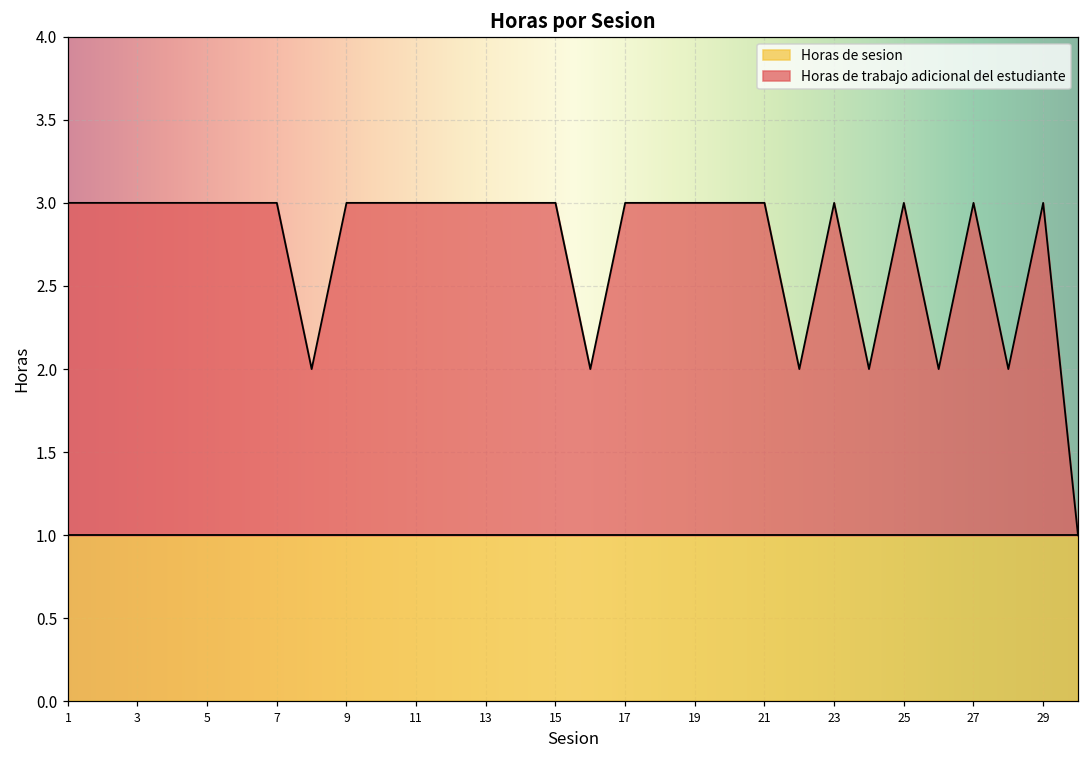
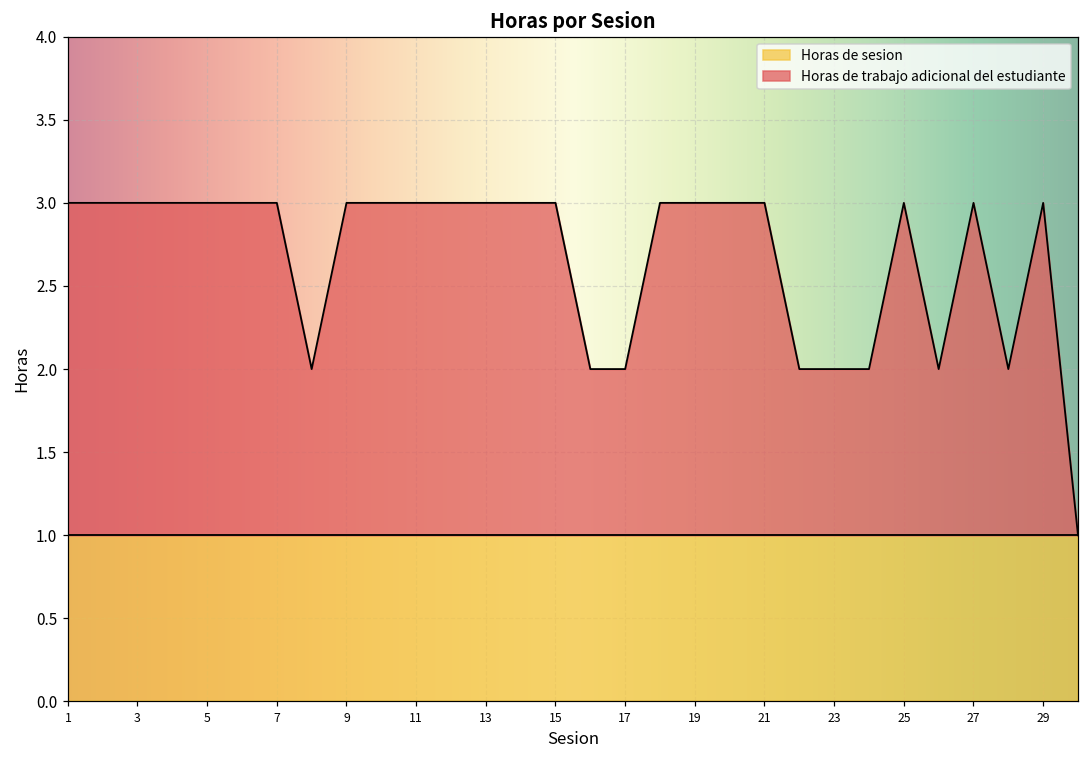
  {
    "Horas de sesion": {
      "1": 1.00,
      "3": 1.00,
      "5": 1.00,
      "7": 1.00,
      "9": 1.00,
      "11": 1.00,
      "13": 1.00,
      "15": 1.00,
      "17": 1.00,
      "19": 1.00,
      "21": 1.00,
      "23": 1.00,
      "25": 1.00,
      "27": 1.00,
      "29": 1.00
    },
    "Horas de trabajo adicional del estudiante": {
      "1": 3.00,
      "3": 3.00,
      "5": 3.00,
      "7": 3.00,
      "9": 3.00,
      "11": 3.00,
      "13": 3.00,
      "15": 3.00,
-     "17": 3.00,
+     "17": 2.00,
      "19": 3.00,
      "21": 3.00,
-     "23": 3.00,
+     "23": 2.00,
      "25": 3.00,
      "27": 3.00,
      "29": 3.00
    }
  }
